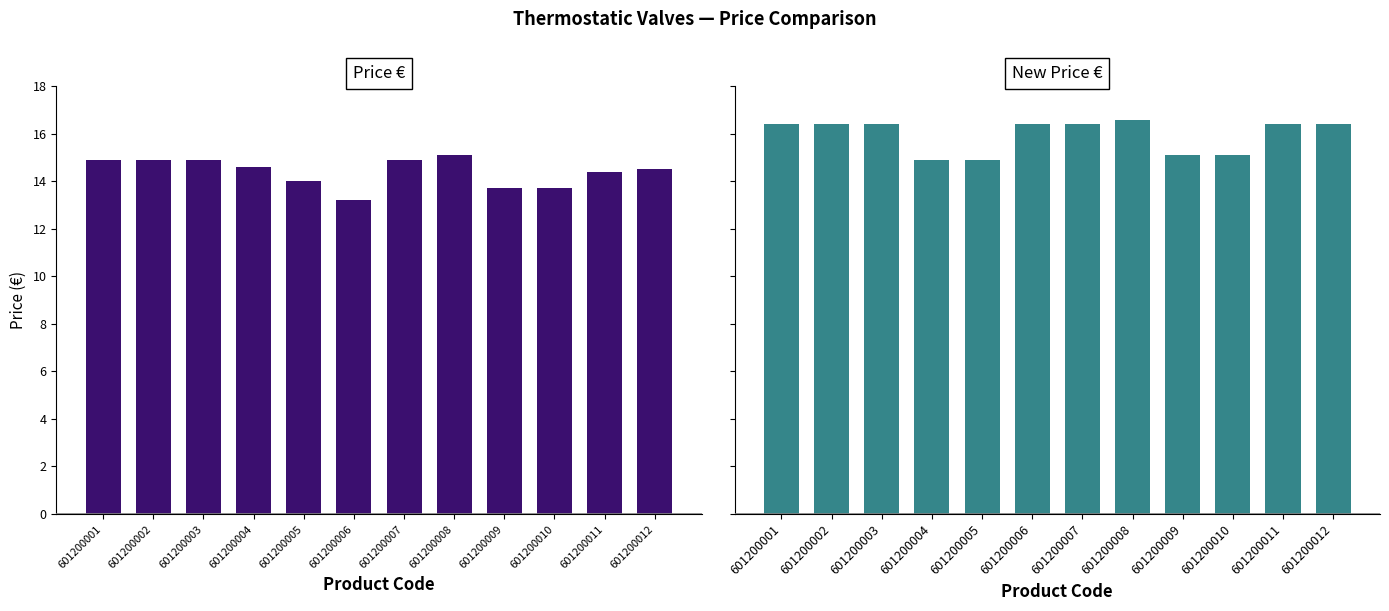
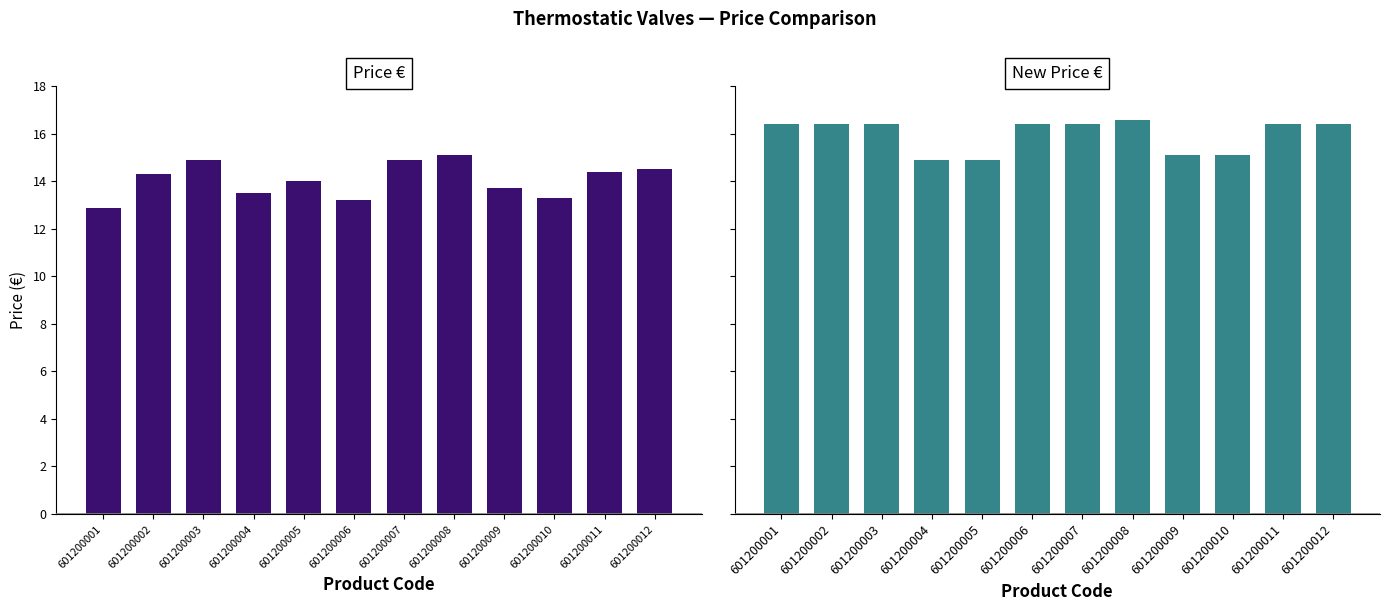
  {
    "Price €": {
-     "601200001": 14.9,
-     "601200002": 14.9,
+     "601200001": 12.9,
+     "601200002": 14.3,
      "601200003": 14.9,
-     "601200004": 14.6,
+     "601200004": 13.5,
      "601200005": 14.0,
      "601200006": 13.2,
      "601200007": 14.9,
      "601200008": 15.1,
      "601200009": 13.7,
-     "601200010": 13.7,
+     "601200010": 13.3,
      "601200011": 14.4,
      "601200012": 14.5
    }
  }
